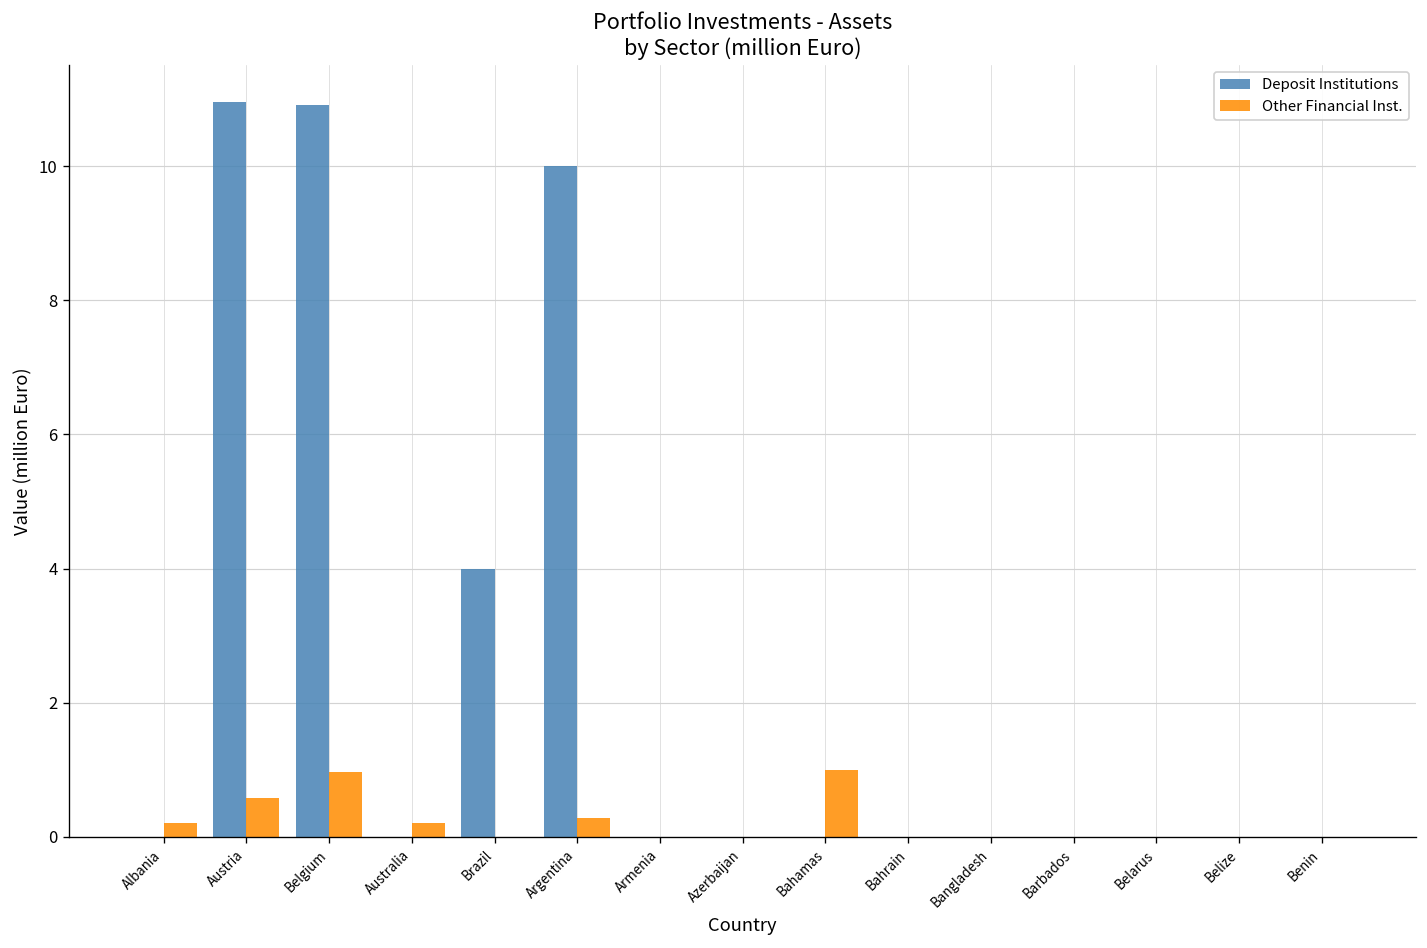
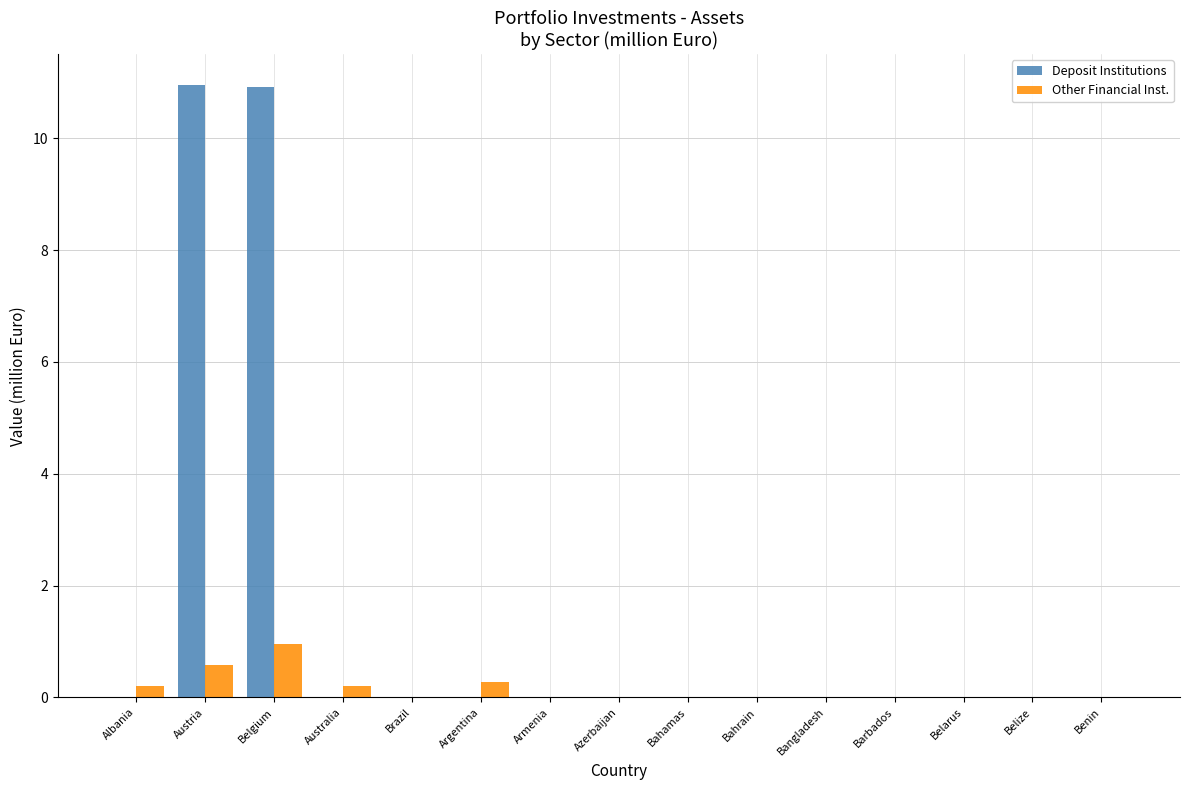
  {
    "Deposit Institutions": {
      "Albania": 0,
      "Austria": 11,
      "Belgium": 10.9,
      "Australia": 0,
-     "Brazil": 4,
-     "Argentina": 10,
+     "Brazil": 0,
+     "Argentina": 0,
      "Armenia": 0,
      "Azerbaijan": 0,
      "Bahamas": 0,
      "Bahrain": 0,
      "Bangladesh": 0,
      "Barbados": 0,
      "Belarus": 0,
      "Belize": 0,
      "Benin": 0
    },
    "Other Financial Inst.": {
      "Albania": 0.2,
      "Austria": 0.6,
      "Belgium": 1,
      "Australia": 0.2,
      "Brazil": 0,
      "Argentina": 0.3,
      "Armenia": 0,
      "Azerbaijan": 0,
-     "Bahamas": 1,
+     "Bahamas": 0,
      "Bahrain": 0,
      "Bangladesh": 0,
      "Barbados": 0,
      "Belarus": 0,
      "Belize": 0,
      "Benin": 0
    }
  }
